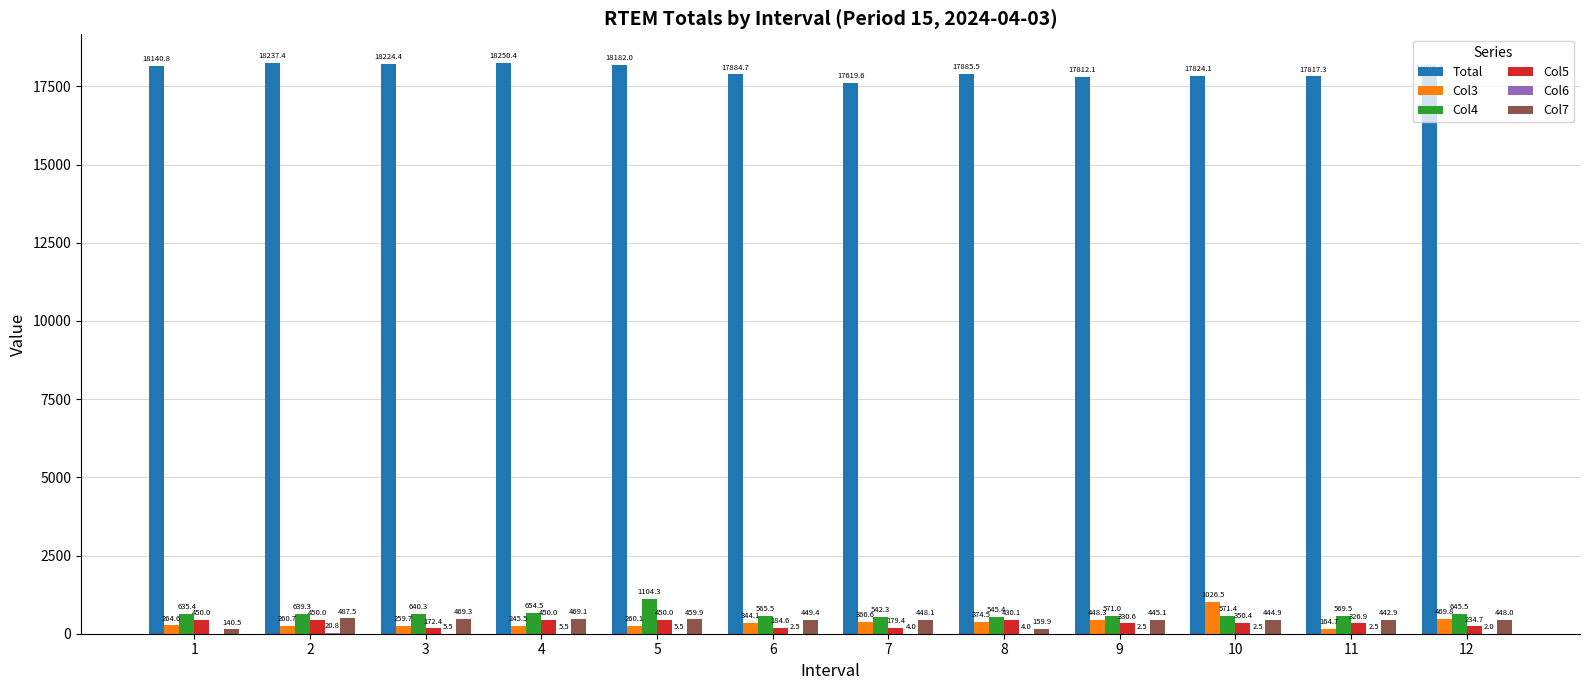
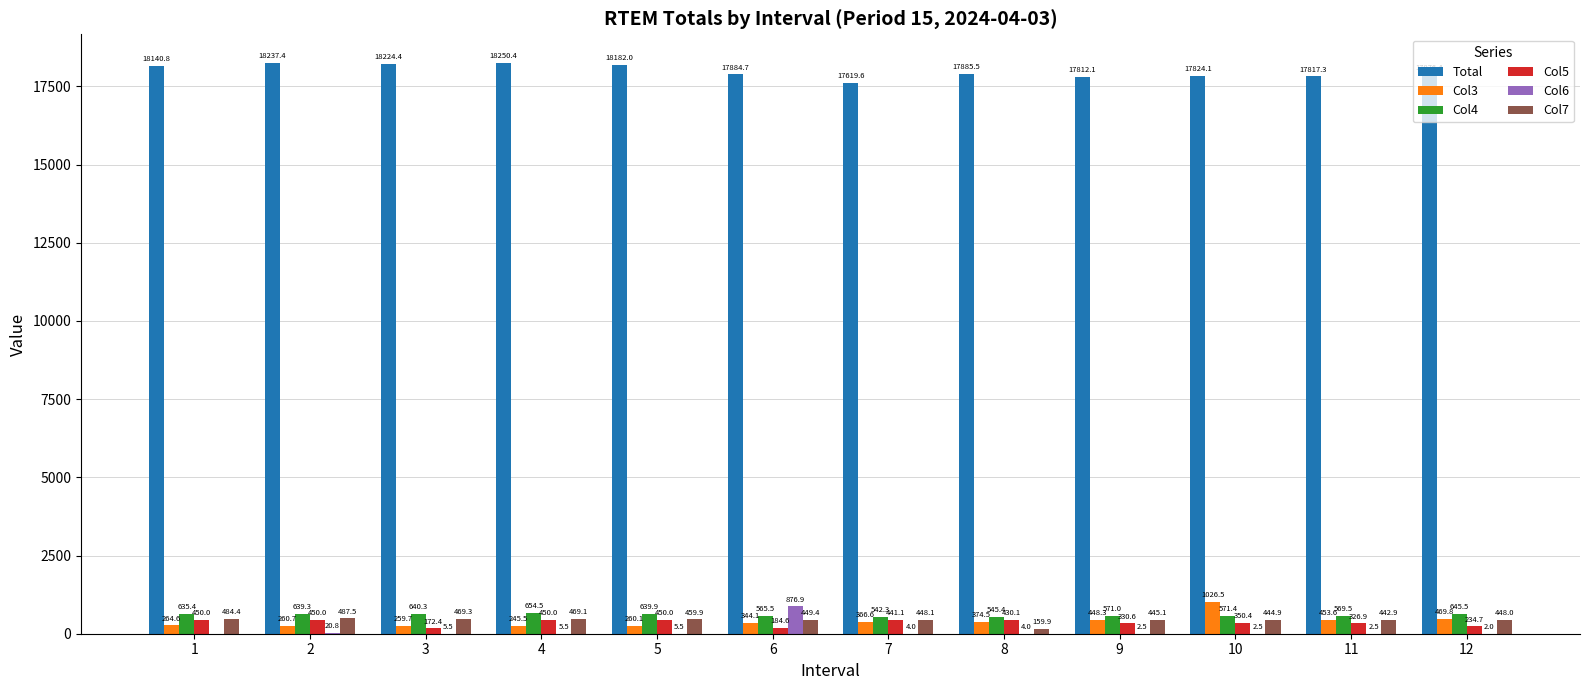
  {
    "Total": {
      "1": 18140.8,
      "2": 18237.4,
      "3": 18224.4,
      "4": 18250.4,
      "5": 18182.0,
      "6": 17884.7,
      "7": 17619.6,
      "8": 17885.5,
      "9": 17812.1,
      "10": 17824.1,
      "11": 17817.3
    },
    "Col3": {
      "1": 264.6,
      "2": 260.7,
      "3": 259.7,
      "4": 245.5,
      "5": 260.1,
      "6": 344.1,
      "7": 366.6,
      "8": 374.5,
      "9": 448.3,
      "10": 1026.5,
-     "11": 164.7,
+     "11": 453.6,
      "12": 469.8
    },
    "Col4": {
      "1": 635.4,
      "2": 639.3,
      "3": 640.3,
      "4": 654.5,
-     "5": 1104.3,
+     "5": 639.9,
      "6": 565.5,
      "7": 542.3,
      "8": 545.4,
      "9": 571.0,
      "10": 571.4,
      "11": 569.5,
      "12": 645.5
    },
    "Col5": {
      "1": 450.0,
      "2": 450.0,
      "3": 172.4,
      "4": 450.0,
      "5": 450.0,
      "6": 184.6,
-     "7": 179.4,
+     "7": 441.1,
      "8": 430.1,
      "9": 330.6,
      "10": 350.4,
      "11": 326.9,
      "12": 234.7
    },
    "Col6": {
      "2": 20.8,
      "3": 5.5,
      "4": 5.5,
      "5": 5.5,
-     "6": 2.5,
+     "6": 876.9,
      "7": 4.0,
      "8": 4.0,
      "9": 2.5,
      "10": 2.5,
      "11": 2.5,
      "12": 2.0
    },
    "Col7": {
-     "1": 140.5,
+     "1": 484.4,
      "2": 487.5,
      "3": 469.3,
      "4": 469.1,
      "5": 459.9,
      "6": 449.4,
      "7": 448.1,
      "8": 159.9,
      "9": 445.1,
      "10": 444.9,
      "11": 442.9,
      "12": 448.0
    }
  }
